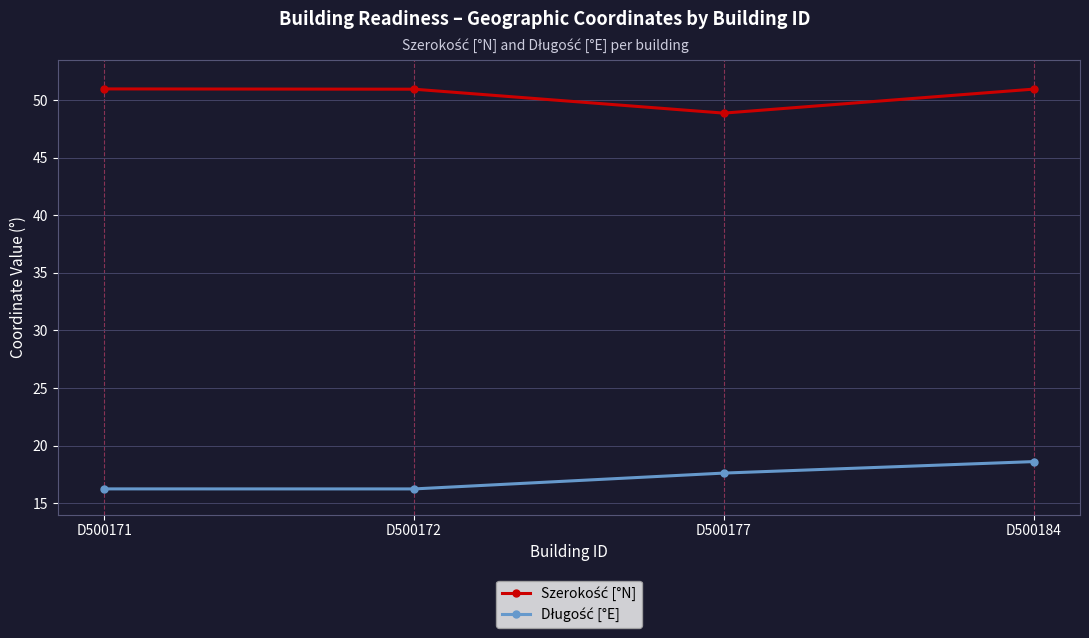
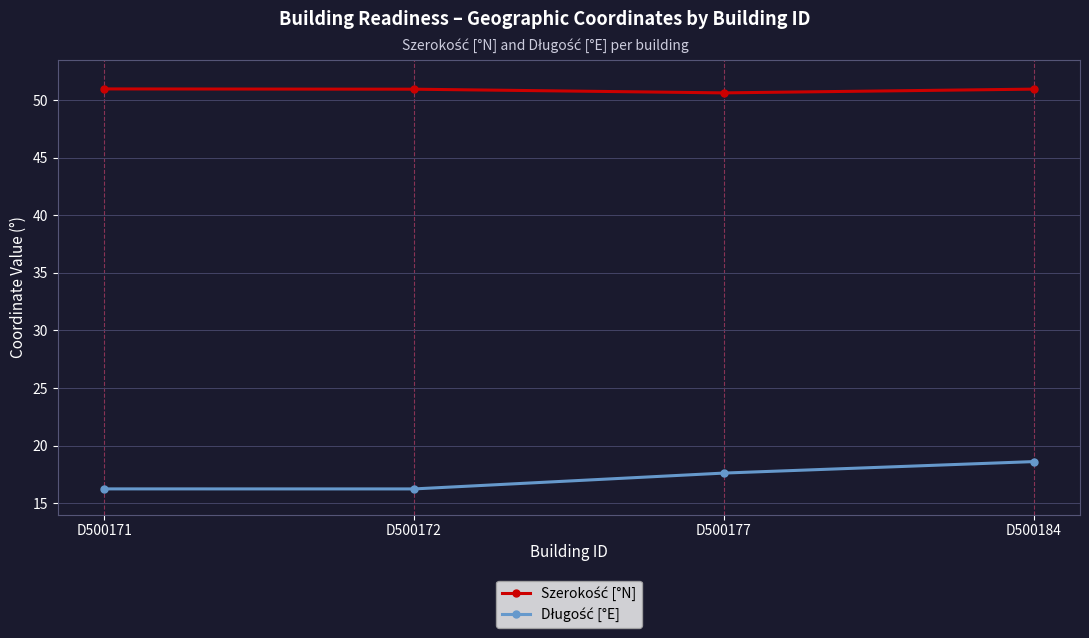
  {
    "Szerokość [°N]": {
      "D500171": 51.0,
      "D500172": 51.0,
-     "D500177": 48.9,
+     "D500177": 50.6,
      "D500184": 51.0
    },
    "Długość [°E]": {
      "D500171": 16.2,
      "D500172": 16.2,
      "D500177": 17.6,
      "D500184": 18.6
    }
  }
